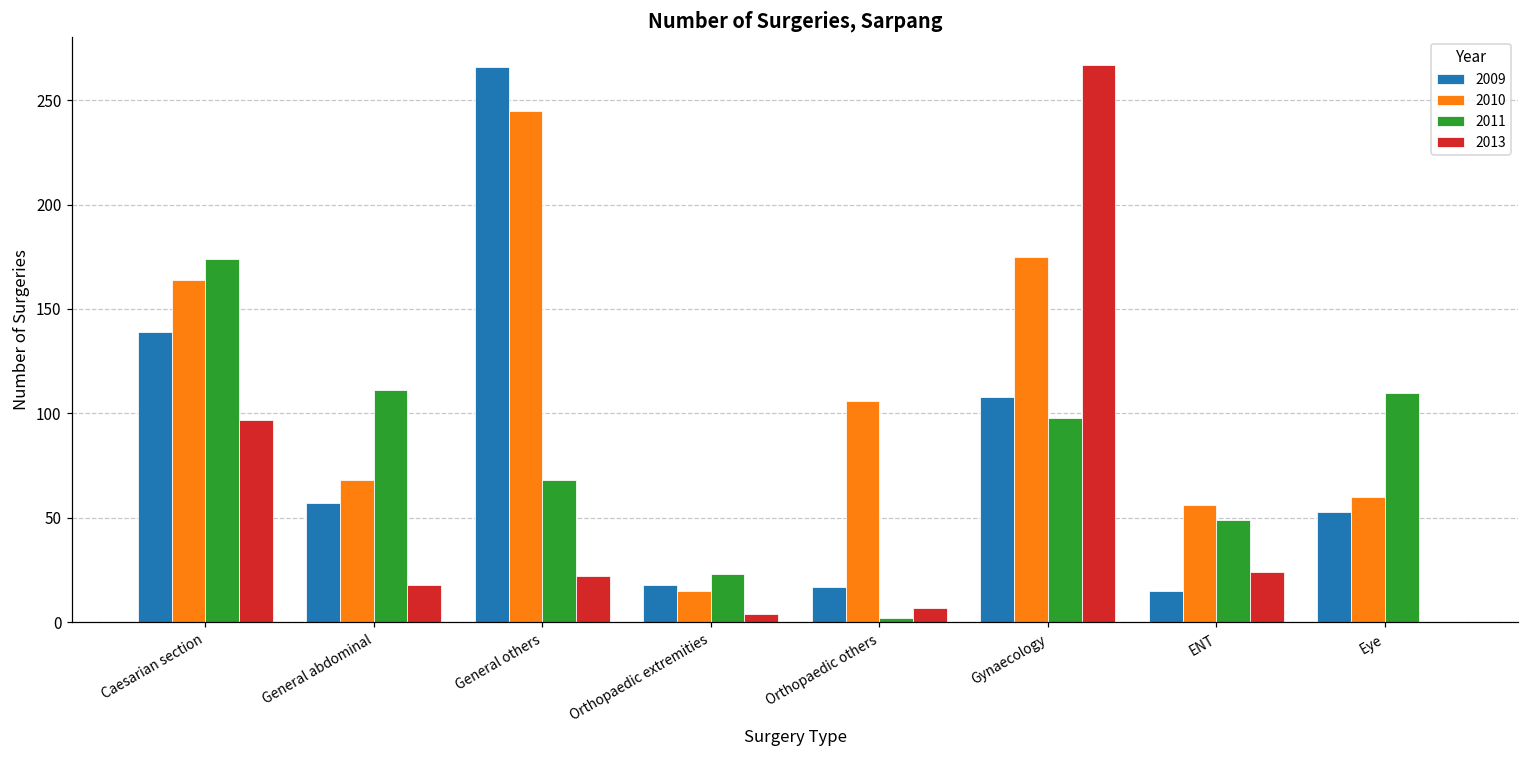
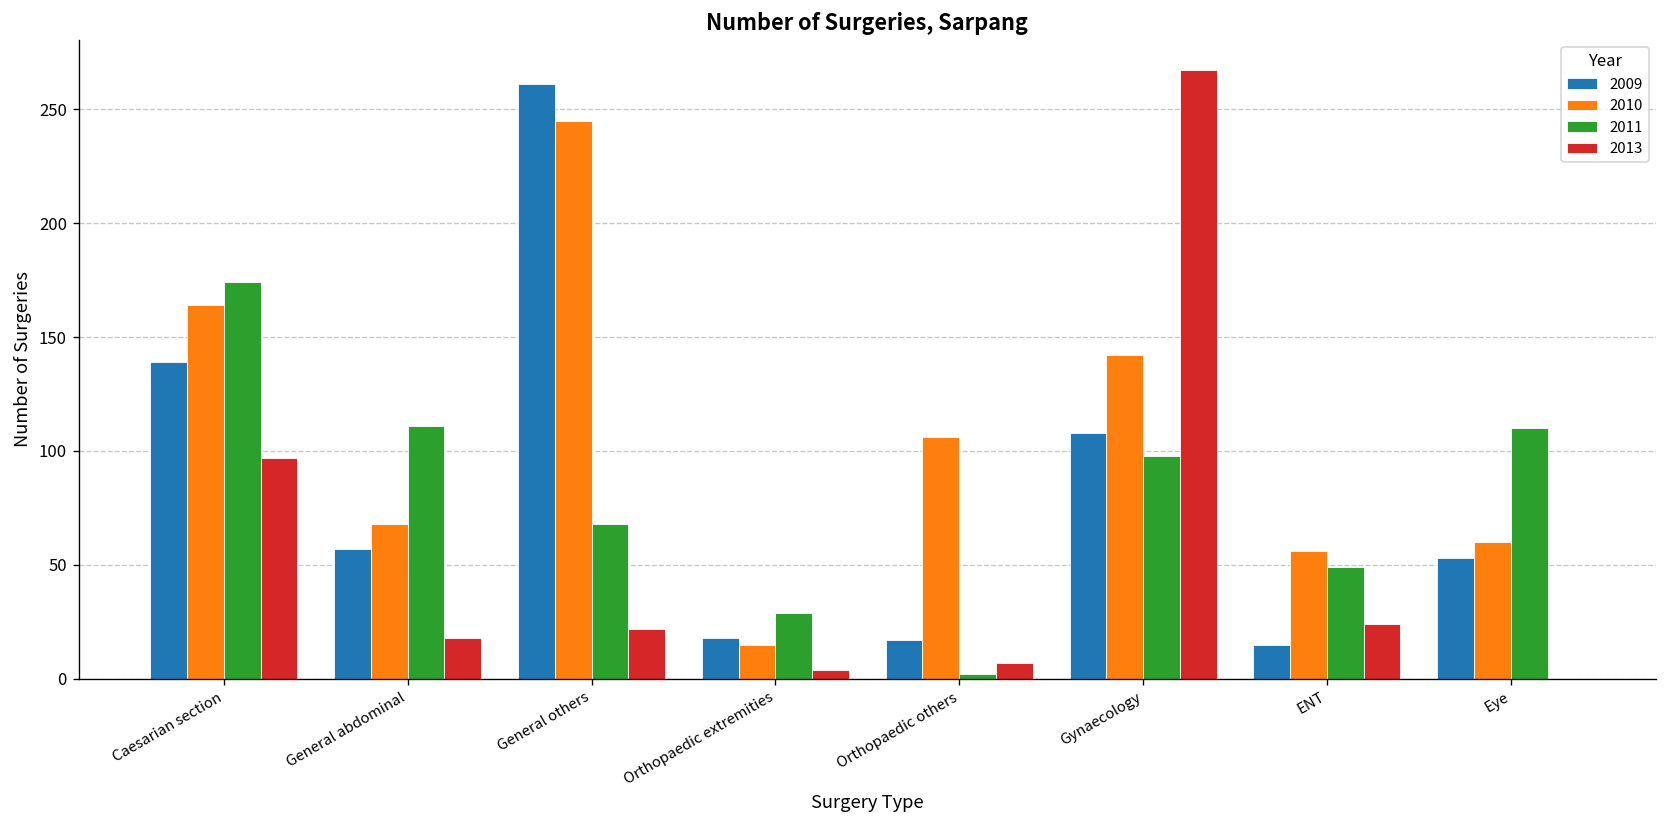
  {
    "2009": {
      "Caesarian section": 139,
      "General abdominal": 57,
-     "General others": 266,
+     "General others": 261,
      "Orthopaedic extremities": 18,
      "Orthopaedic others": 17,
      "Gynaecology": 108,
      "ENT": 15,
      "Eye": 53
    },
    "2010": {
      "Caesarian section": 164,
      "General abdominal": 68,
      "General others": 245,
      "Orthopaedic extremities": 15,
      "Orthopaedic others": 106,
-     "Gynaecology": 175,
+     "Gynaecology": 142,
      "ENT": 56,
      "Eye": 60
    },
    "2011": {
      "Caesarian section": 174,
      "General abdominal": 111,
      "General others": 68,
-     "Orthopaedic extremities": 23,
+     "Orthopaedic extremities": 29,
      "Orthopaedic others": 2,
      "Gynaecology": 98,
      "ENT": 49,
      "Eye": 110
    },
    "2013": {
      "Caesarian section": 97,
      "General abdominal": 18,
      "General others": 22,
      "Orthopaedic extremities": 4,
      "Orthopaedic others": 7,
      "Gynaecology": 267,
      "ENT": 24,
      "Eye": 0
    }
  }
